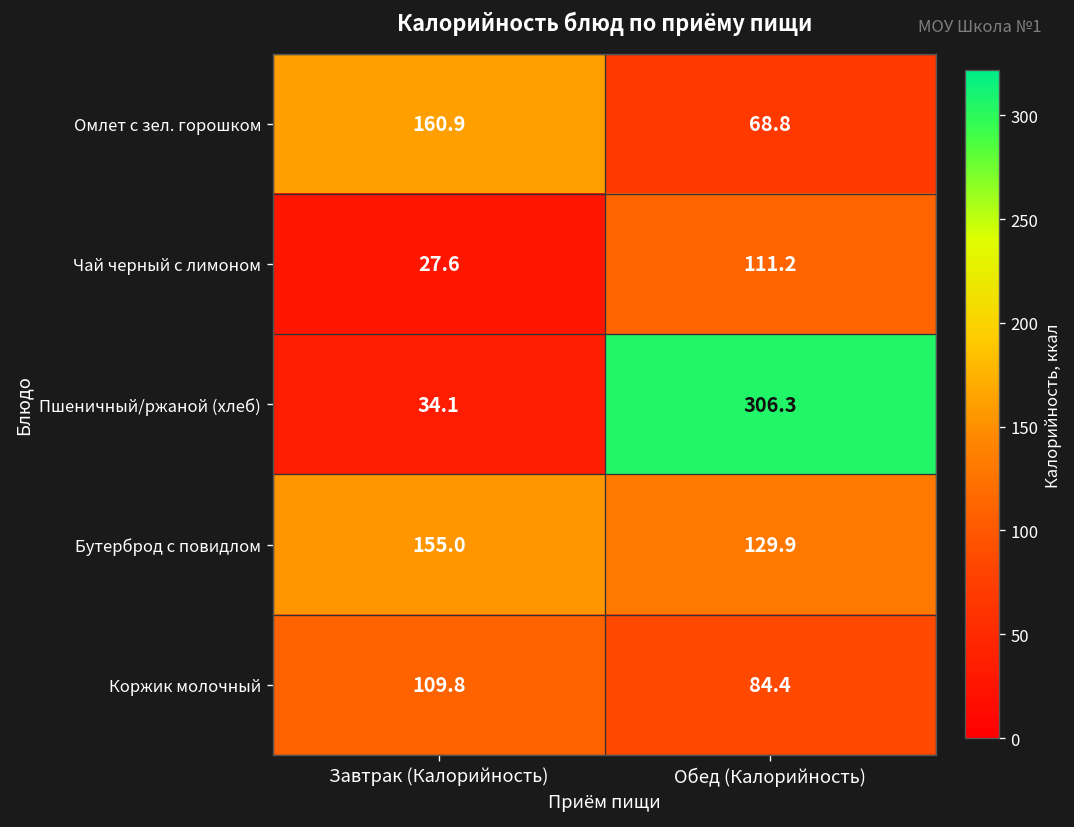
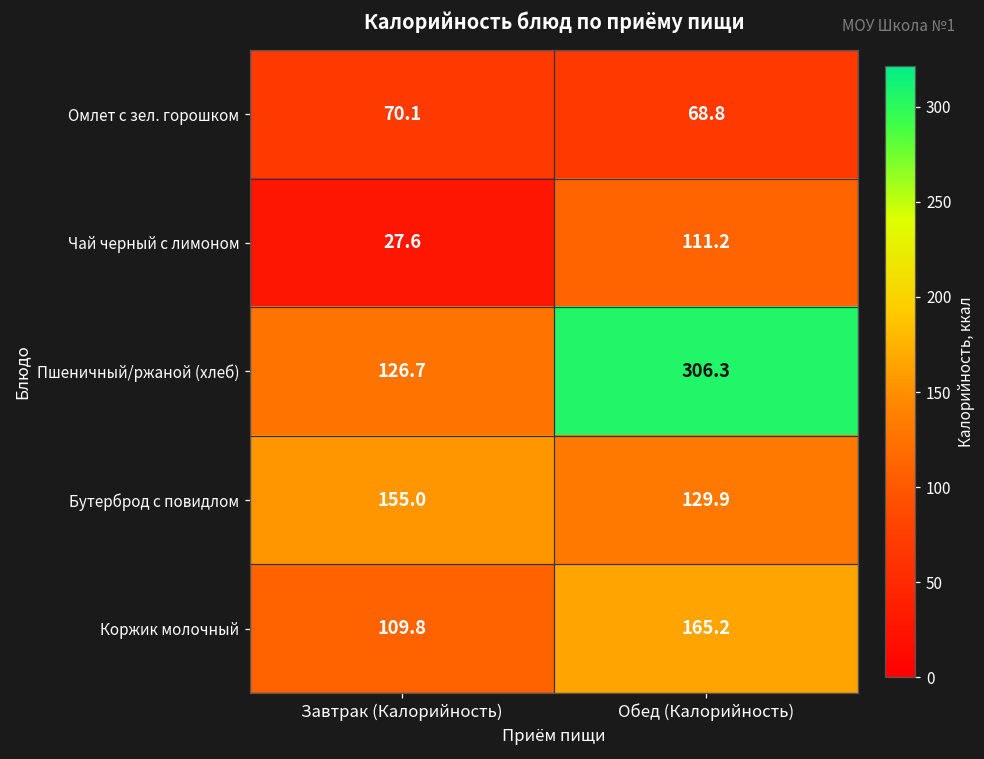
  {
    "Омлет с зел. горошком": {
-     "Завтрак (Калорийность)": 160.9,
+     "Завтрак (Калорийность)": 70.1,
      "Обед (Калорийность)": 68.8
    },
    "Чай черный с лимоном": {
      "Завтрак (Калорийность)": 27.6,
      "Обед (Калорийность)": 111.2
    },
    "Пшеничный/ржаной (хлеб)": {
-     "Завтрак (Калорийность)": 34.1,
+     "Завтрак (Калорийность)": 126.7,
      "Обед (Калорийность)": 306.3
    },
    "Бутерброд с повидлом": {
      "Завтрак (Калорийность)": 155.0,
      "Обед (Калорийность)": 129.9
    },
    "Коржик молочный": {
      "Завтрак (Калорийность)": 109.8,
-     "Обед (Калорийность)": 84.4
+     "Обед (Калорийность)": 165.2
    }
  }
